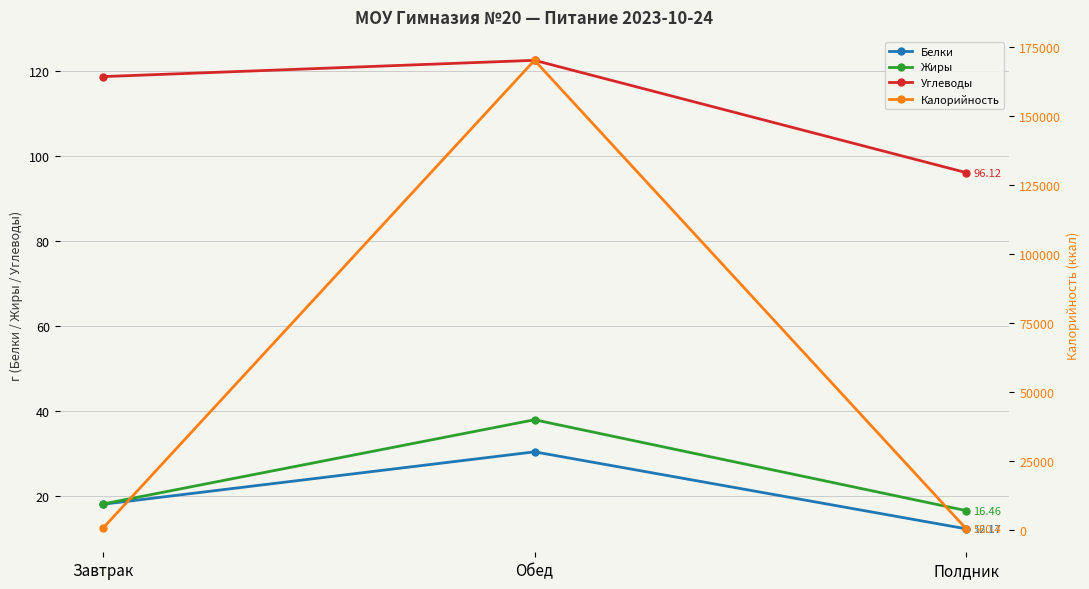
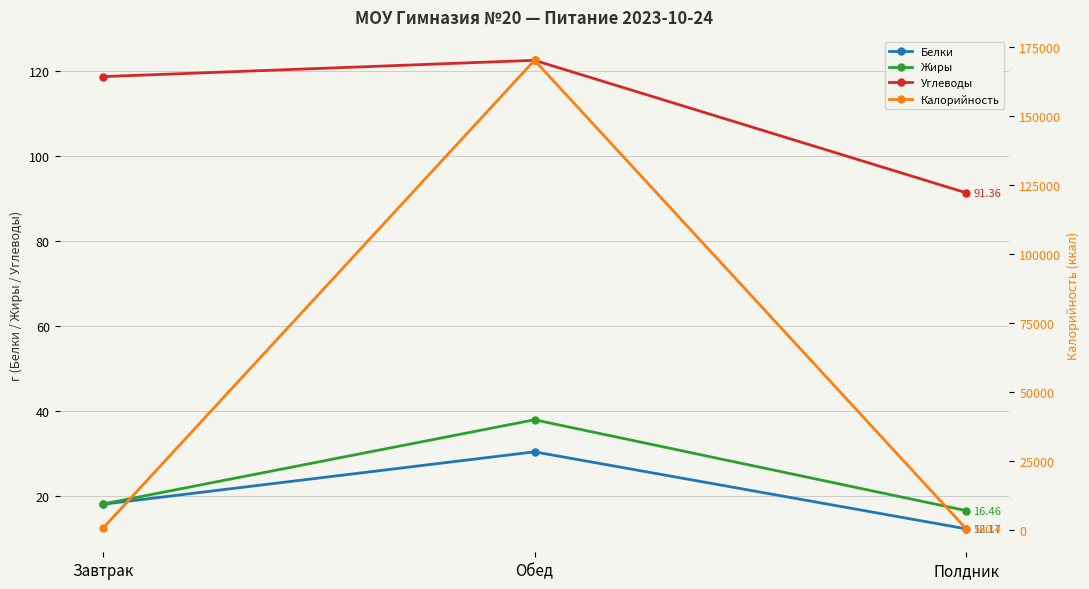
  {
    "Жиры": {
      "Полдник": 16.46
    },
    "Углеводы": {
-     "Полдник": 96.12
+     "Полдник": 91.36
    }
  }
